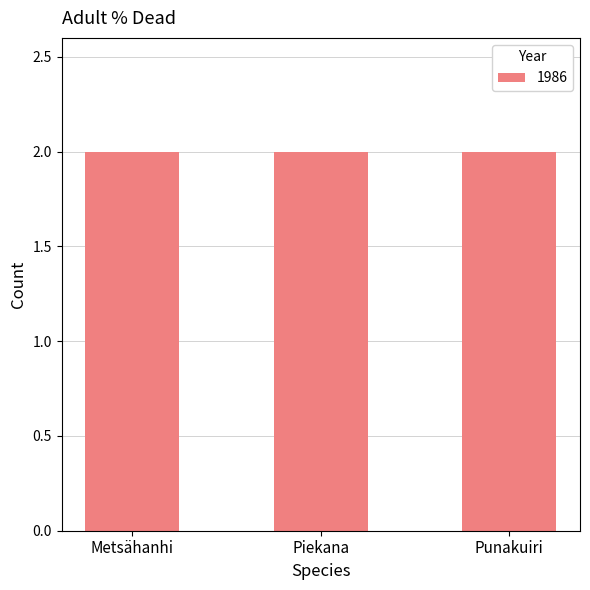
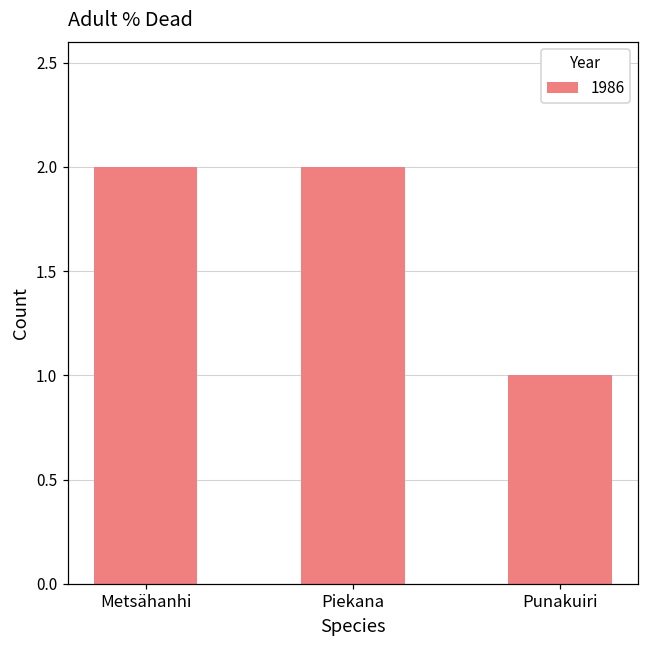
  {
    "Metsähanhi": 2,
    "Piekana": 2,
-   "Punakuiri": 2
+   "Punakuiri": 1
  }
